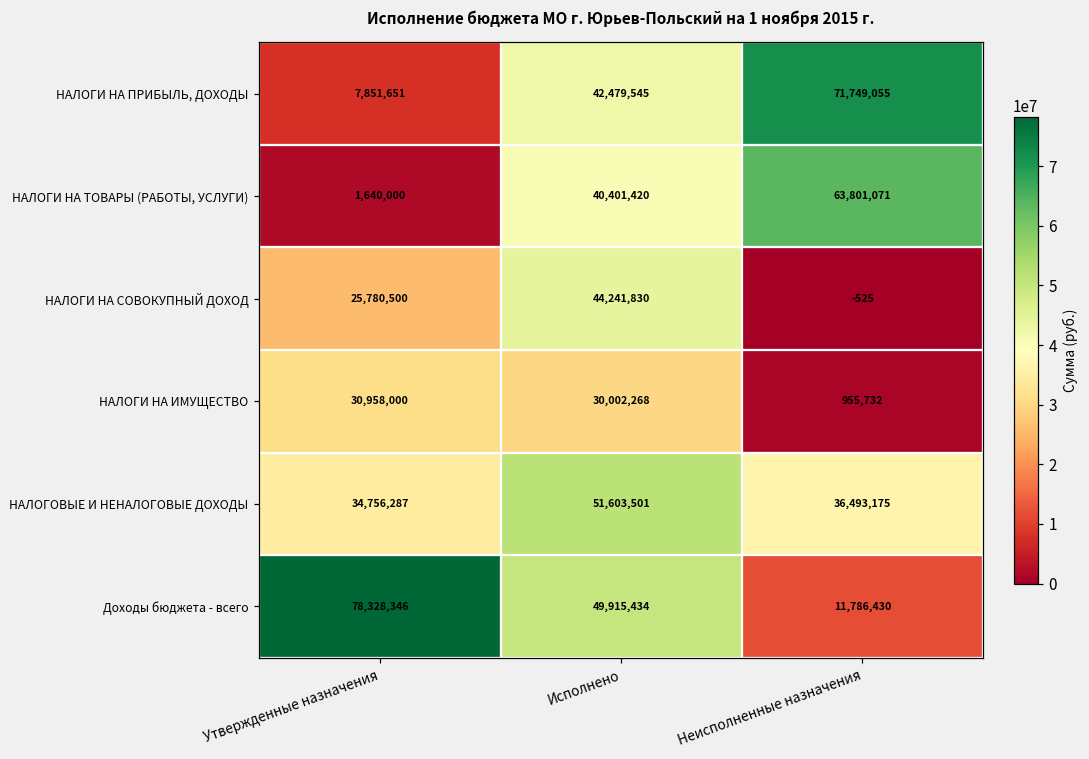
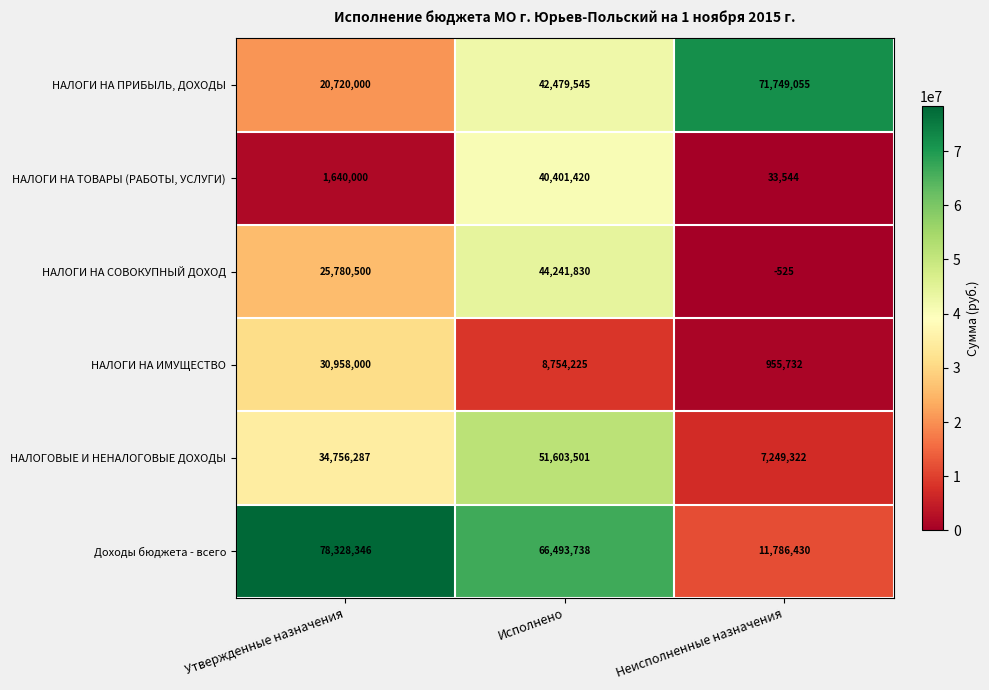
  {
    "НАЛОГИ НА ПРИБЫЛЬ, ДОХОДЫ": {
-     "Утвержденные назначения": "7,851,651",
+     "Утвержденные назначения": "20,720,000",
      "Исполнено": "42,479,545",
      "Неисполненные назначения": "71,749,055"
    },
    "НАЛОГИ НА ТОВАРЫ (РАБОТЫ, УСЛУГИ)": {
      "Утвержденные назначения": "1,640,000",
      "Исполнено": "40,401,420",
-     "Неисполненные назначения": "63,801,071"
+     "Неисполненные назначения": "33,544"
    },
    "НАЛОГИ НА СОВОКУПНЫЙ ДОХОД": {
      "Утвержденные назначения": "25,780,500",
      "Исполнено": "44,241,830",
      "Неисполненные назначения": "-525"
    },
    "НАЛОГИ НА ИМУЩЕСТВО": {
      "Утвержденные назначения": "30,958,000",
-     "Исполнено": "30,002,268",
+     "Исполнено": "8,754,225",
      "Неисполненные назначения": "955,732"
    },
    "НАЛОГОВЫЕ И НЕНАЛОГОВЫЕ ДОХОДЫ": {
      "Утвержденные назначения": "34,756,287",
      "Исполнено": "51,603,501",
-     "Неисполненные назначения": "36,493,175"
+     "Неисполненные назначения": "7,249,322"
    },
    "Доходы бюджета - всего": {
      "Утвержденные назначения": "78,328,346",
-     "Исполнено": "49,915,434",
+     "Исполнено": "66,493,738",
      "Неисполненные назначения": "11,786,430"
    }
  }
